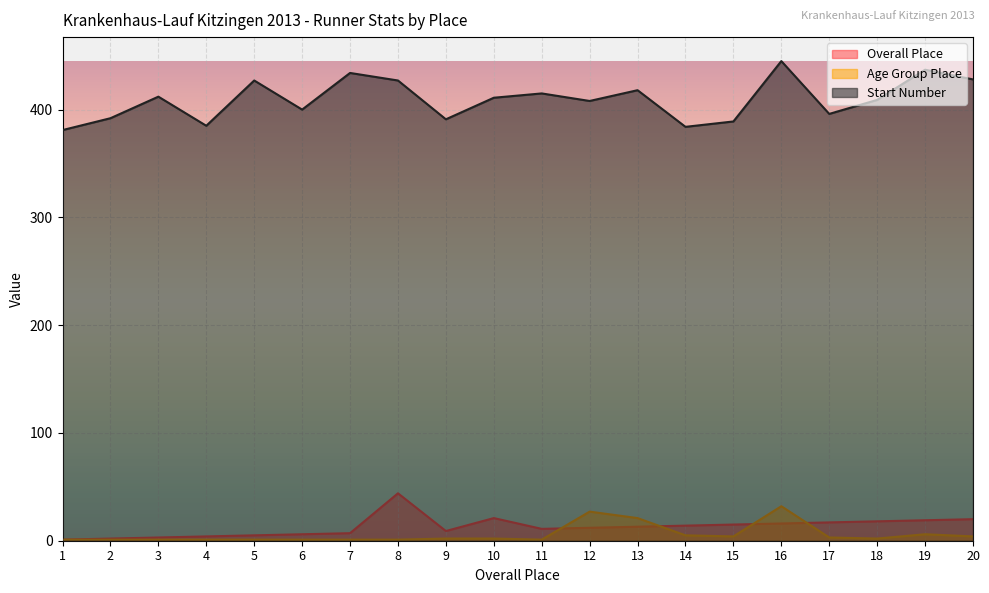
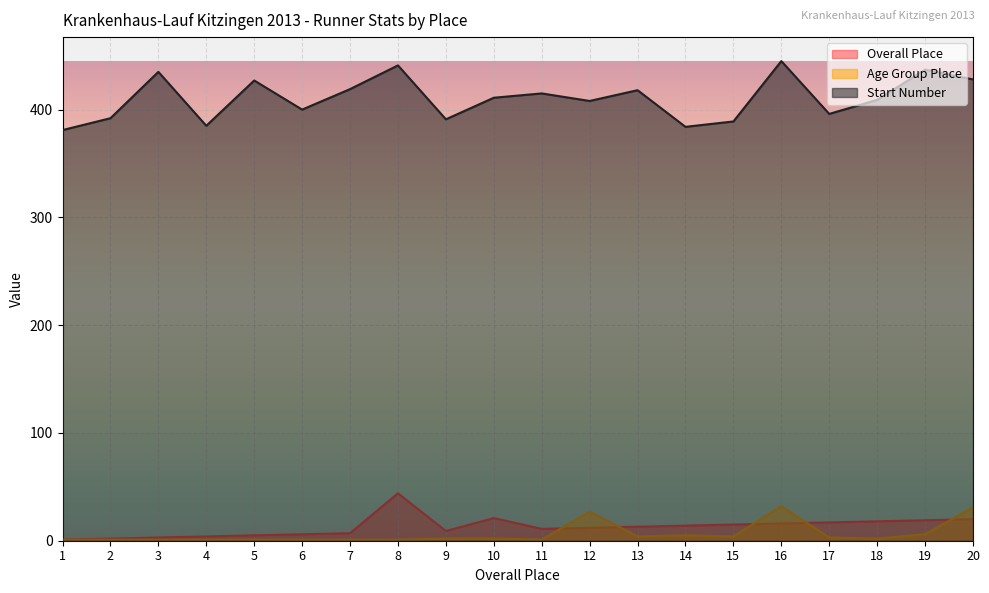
  {
    "Overall Place": {
      "4": 4,
      "5": 5,
      "6": 6,
      "7": 7,
      "8": 44,
      "9": 9,
      "10": 21,
      "11": 11,
      "12": 12,
      "13": 13,
      "14": 14,
      "15": 15,
      "16": 16,
      "17": 17,
      "18": 18,
      "19": 19,
      "20": 20
    },
    "Age Group Place": {
      "4": 1,
      "5": 1,
      "6": 1,
      "7": 1,
      "8": 1,
      "9": 2,
      "10": 2,
      "11": 1,
      "12": 27,
-     "13": 21,
+     "13": 4,
      "14": 5,
      "15": 4,
      "16": 32,
      "17": 3,
      "18": 2,
      "19": 6,
-     "20": 4
+     "20": 31
    },
    "Start Number": {
      "1": 381,
      "2": 392,
-     "3": 412,
+     "3": 435,
      "4": 385,
      "5": 427,
      "6": 400,
-     "7": 434,
-     "8": 427,
+     "7": 419,
+     "8": 441,
      "9": 391,
      "10": 411,
      "11": 415,
      "12": 408,
      "13": 418,
      "14": 384,
      "15": 389,
      "16": 445,
      "17": 396,
      "20": 428
    }
  }
